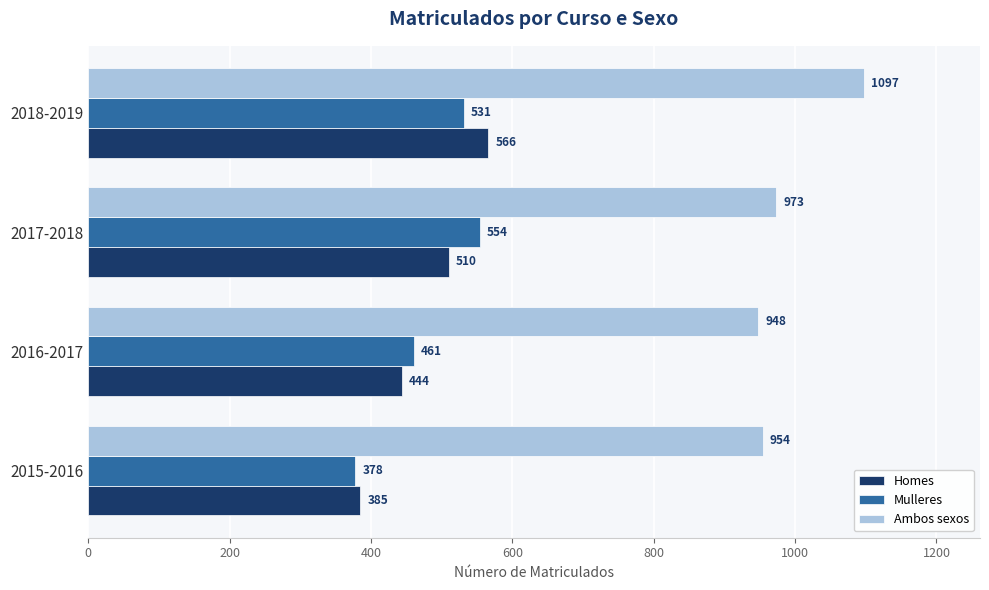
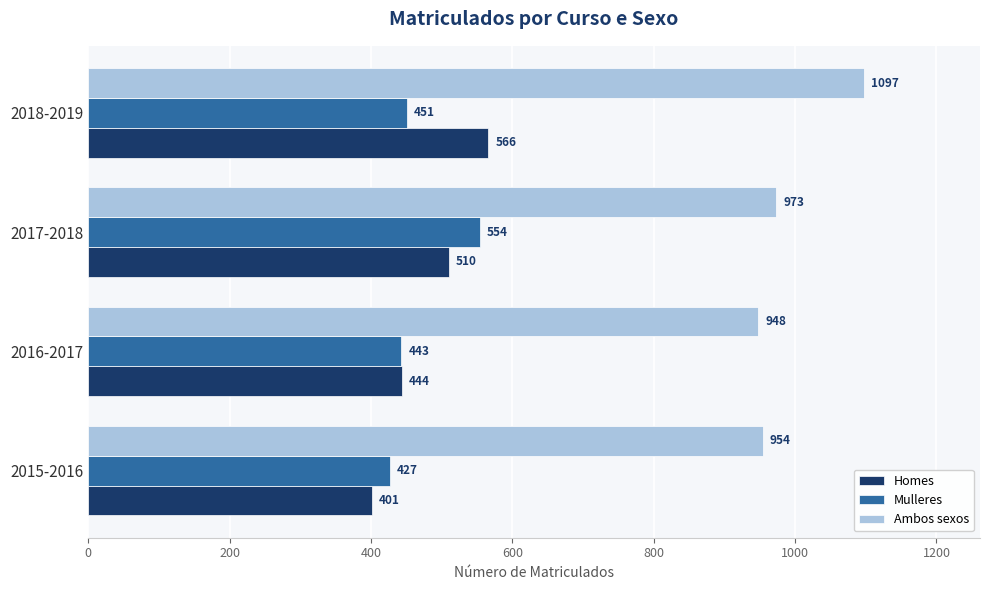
  {
    "Homes": {
      "2018-2019": 566,
      "2017-2018": 510,
      "2016-2017": 444,
-     "2015-2016": 385
+     "2015-2016": 401
    },
    "Mulleres": {
-     "2018-2019": 531,
+     "2018-2019": 451,
      "2017-2018": 554,
-     "2016-2017": 461,
-     "2015-2016": 378
+     "2016-2017": 443,
+     "2015-2016": 427
    },
    "Ambos sexos": {
      "2018-2019": 1097,
      "2017-2018": 973,
      "2016-2017": 948,
      "2015-2016": 954
    }
  }
